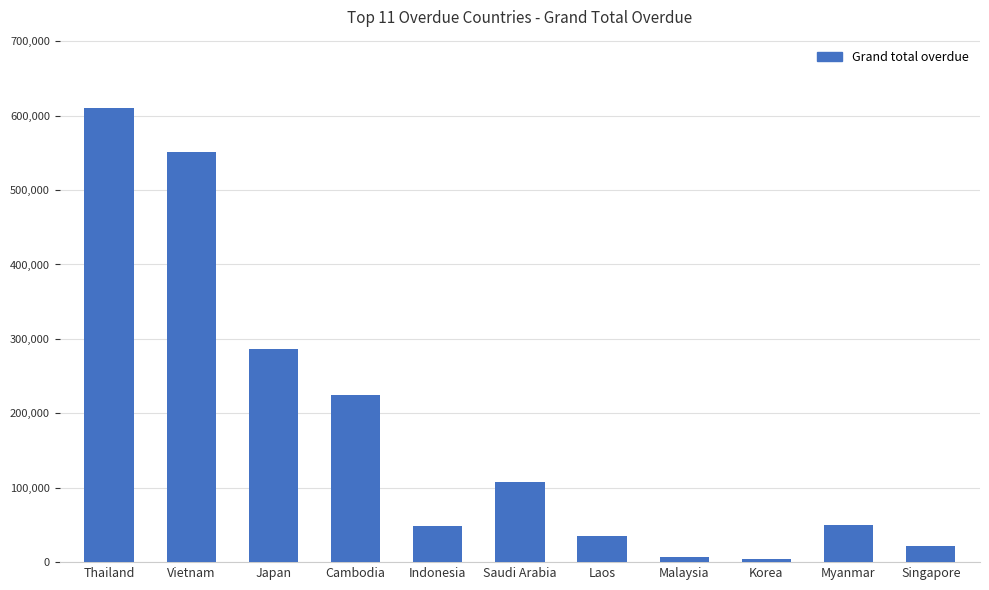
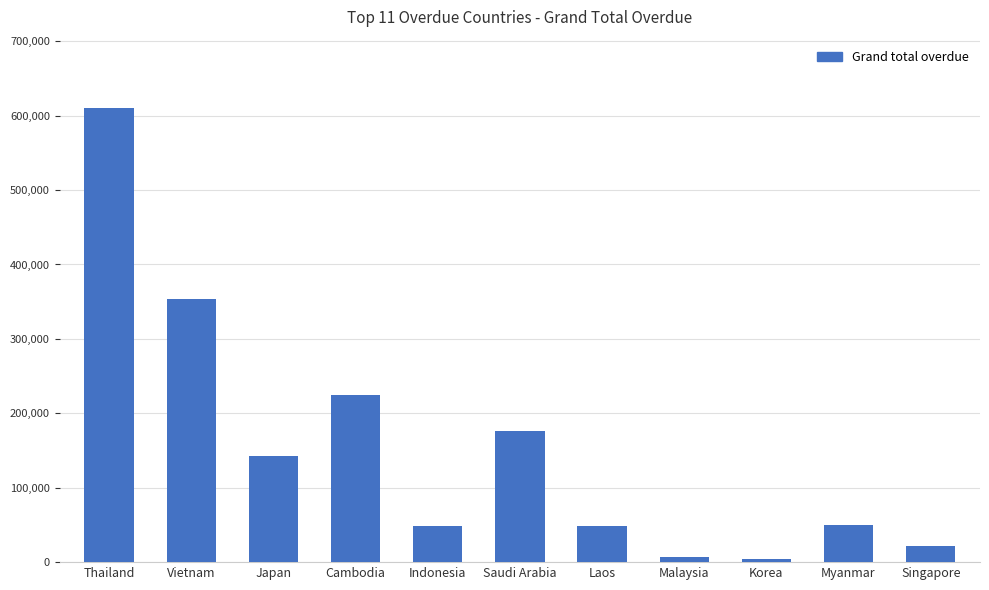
  {
    "Thailand": "610,000",
-   "Vietnam": "550,000",
-   "Japan": "290,000",
+   "Vietnam": "350,000",
+   "Japan": "140,000",
    "Cambodia": "220,000",
    "Indonesia": "50,000",
-   "Saudi Arabia": "110,000",
-   "Laos": "40,000",
+   "Saudi Arabia": "180,000",
+   "Laos": "50,000",
    "Malaysia": "10,000",
    "Korea": "0",
    "Myanmar": "50,000",
    "Singapore": "20,000"
  }
